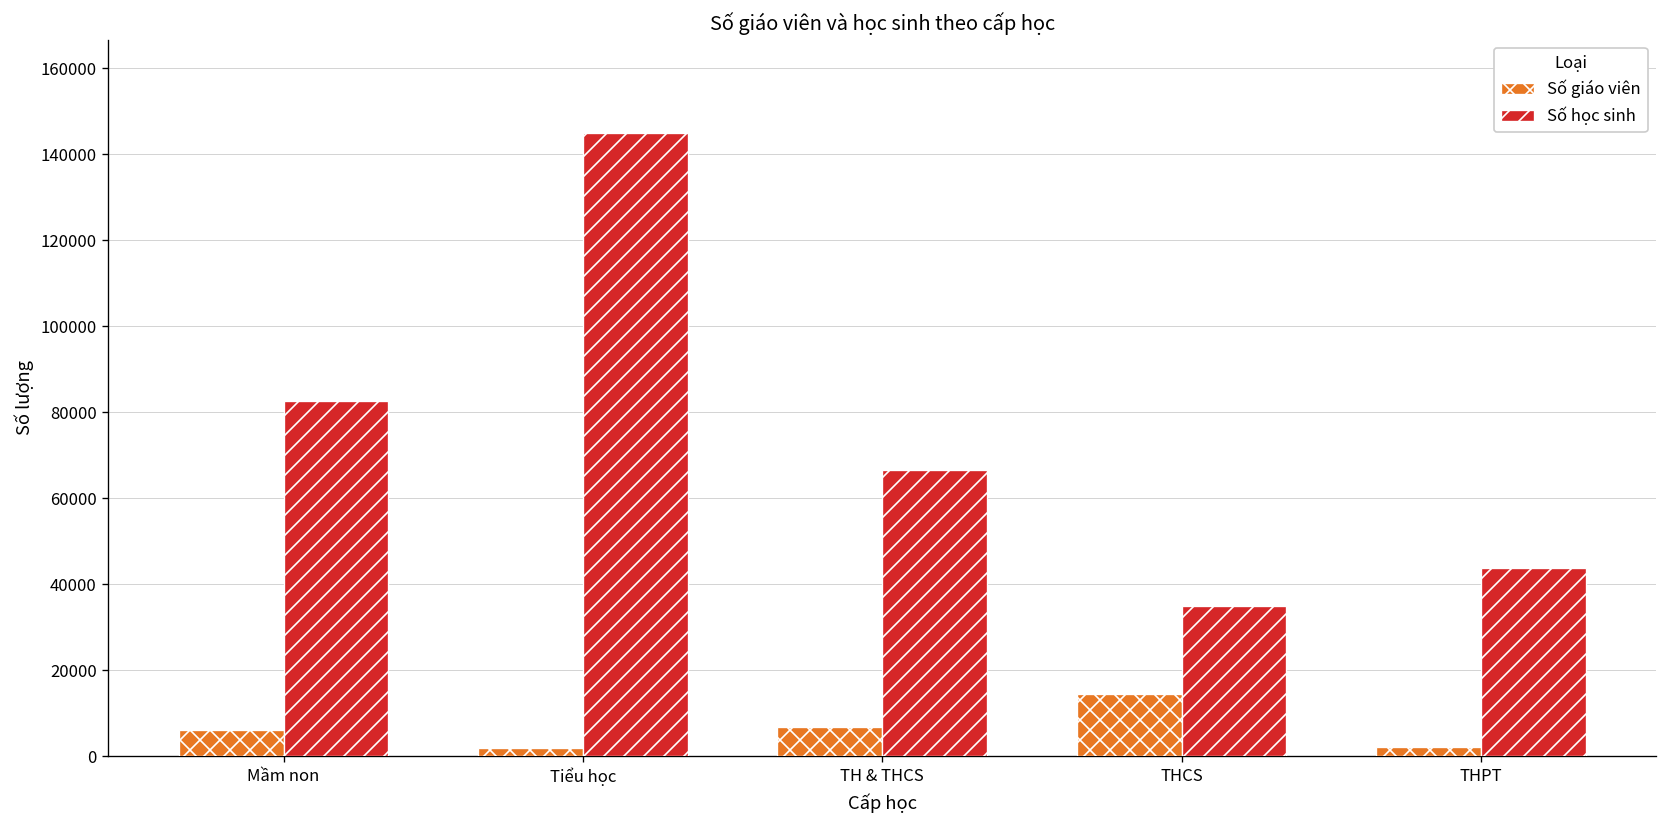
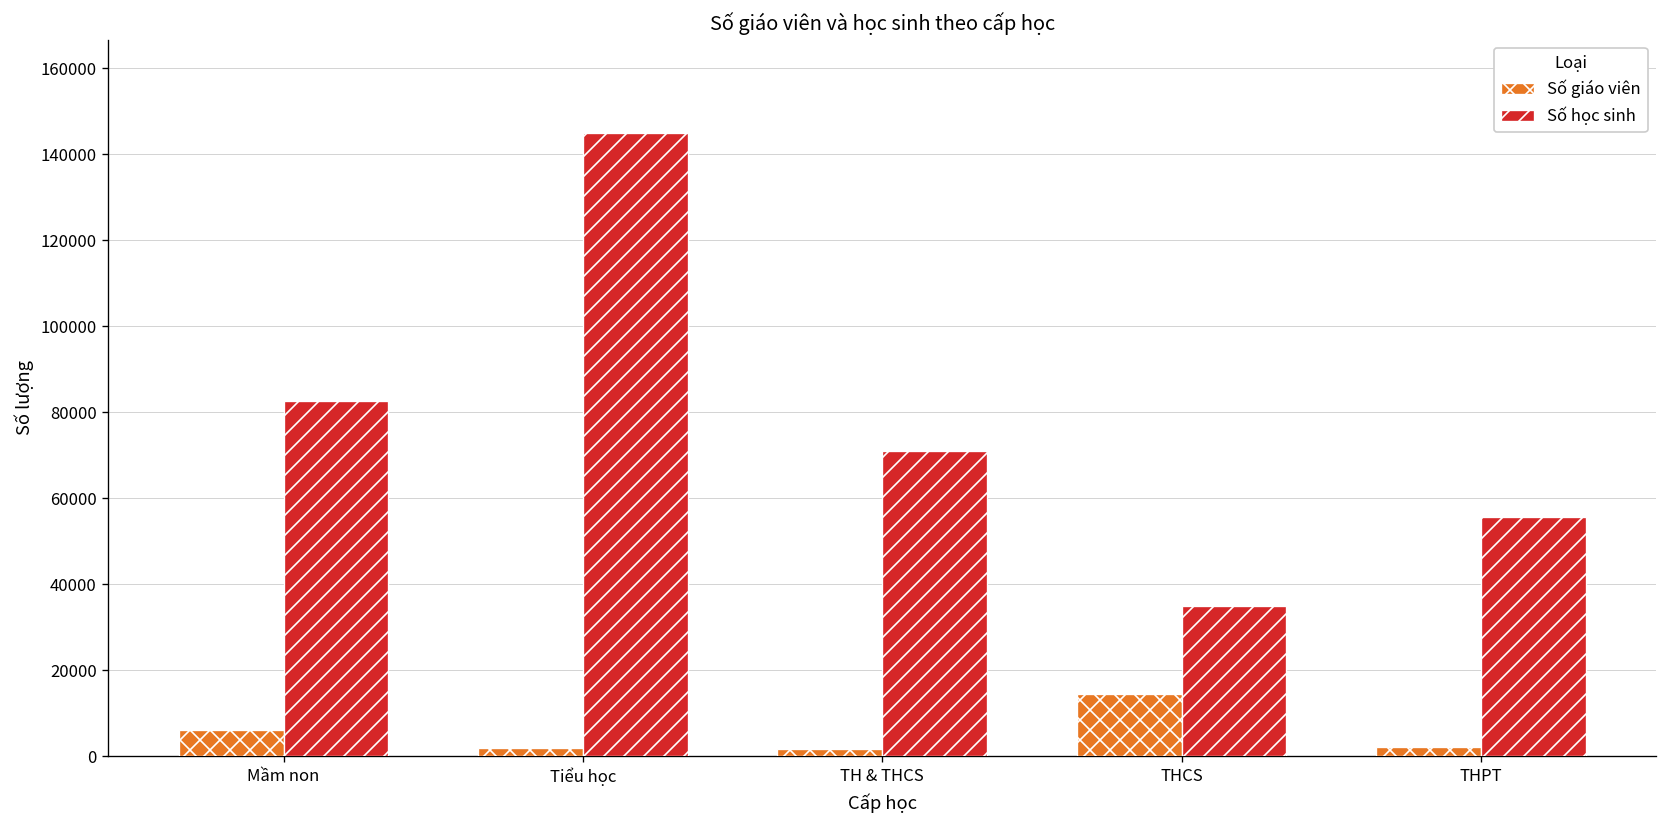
  {
    "Số giáo viên": {
      "Mầm non": 6000,
      "Tiểu học": 2000,
-     "TH & THCS": 7000,
+     "TH & THCS": 2000,
      "THCS": 14000,
      "THPT": 2000
    },
    "Số học sinh": {
      "Mầm non": 83000,
      "Tiểu học": 145000,
-     "TH & THCS": 66000,
+     "TH & THCS": 71000,
      "THCS": 35000,
-     "THPT": 44000
+     "THPT": 56000
    }
  }
